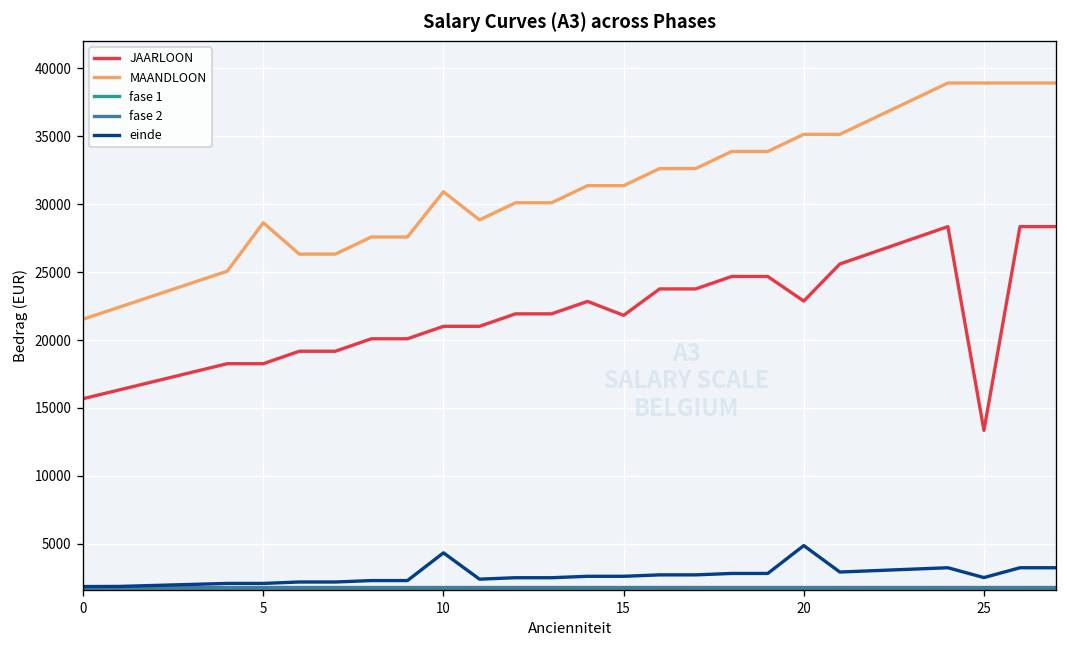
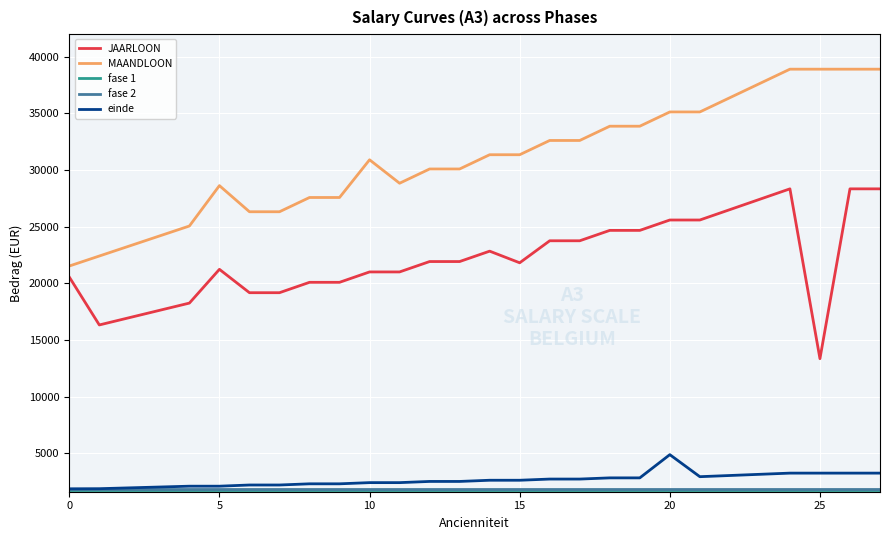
  {
    "JAARLOON": {
-     "0": 15700,
-     "5": 18300,
+     "0": 20600,
+     "5": 21200,
      "10": 21000,
      "15": 21800,
-     "20": 22900,
+     "20": 25600,
      "25": 13300
    },
    "MAANDLOON": {
      "0": 21500,
      "5": 28600,
      "10": 30900,
      "15": 31400,
      "20": 35100,
      "25": 38900
    },
    "einde": {
      "5": 2100,
-     "10": 4300,
+     "10": 2400,
      "15": 2600,
      "20": 4900,
-     "25": 2500
+     "25": 3200
    }
  }
